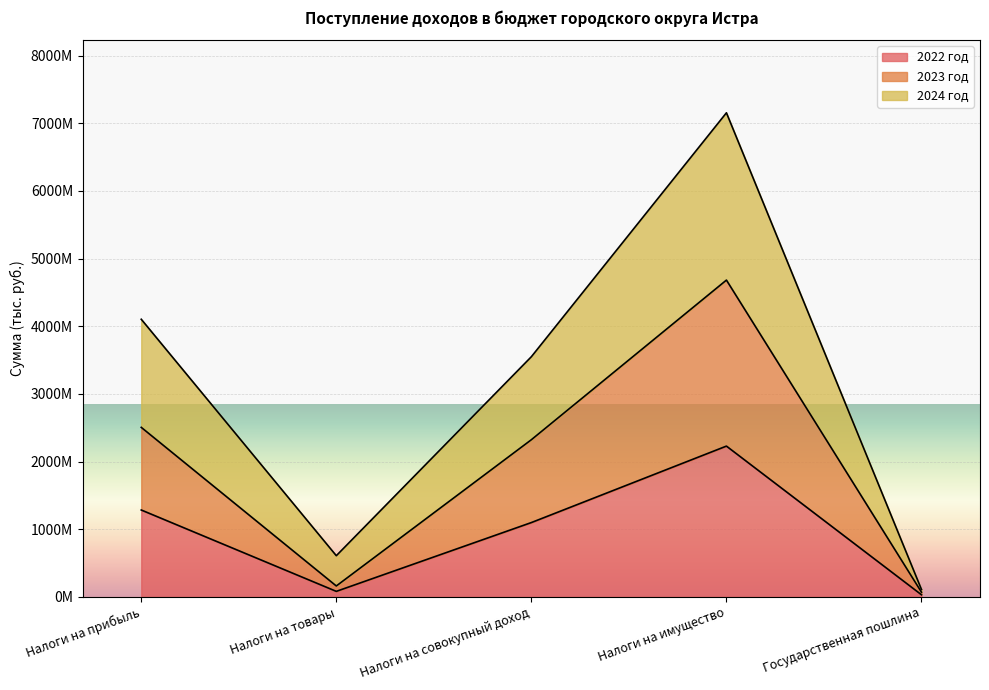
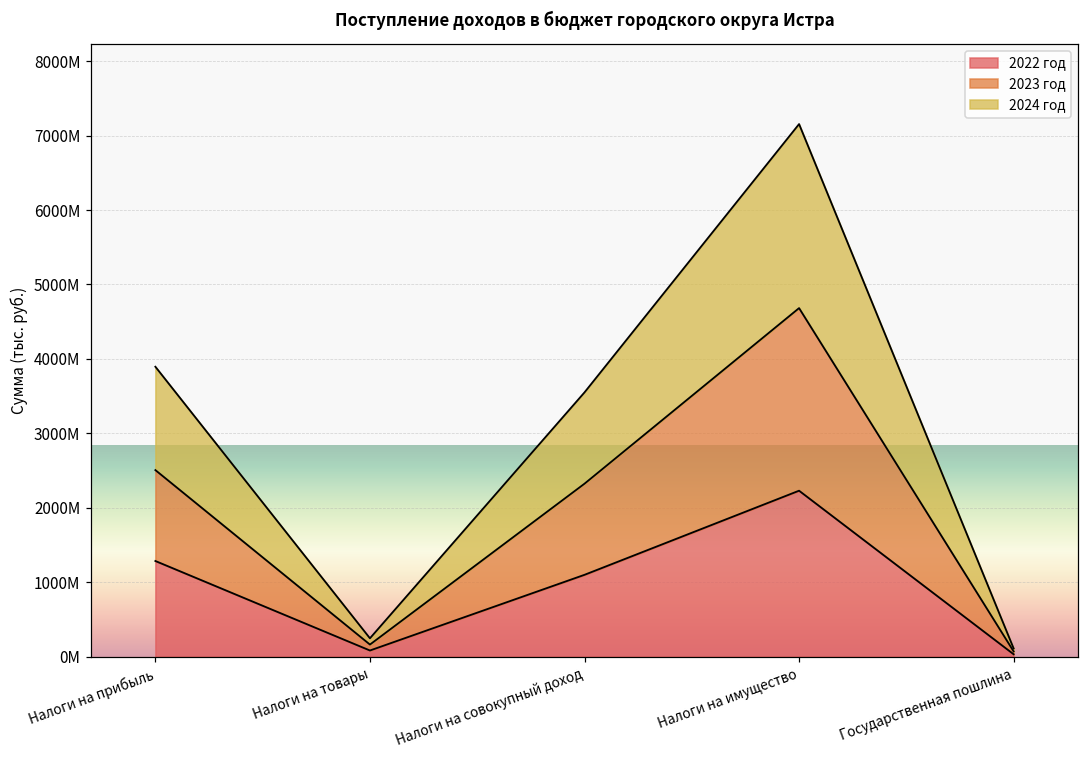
  {
    "2024 год": {
-     "Налоги на прибыль": 1600000000,
-     "Налоги на товары": 400000000,
+     "Налоги на прибыль": 1400000000,
+     "Налоги на товары": 100000000,
      "Налоги на совокупный доход": 1200000000,
      "Налоги на имущество": 2500000000,
      "Государственная пошлина": 0
    }
  }
